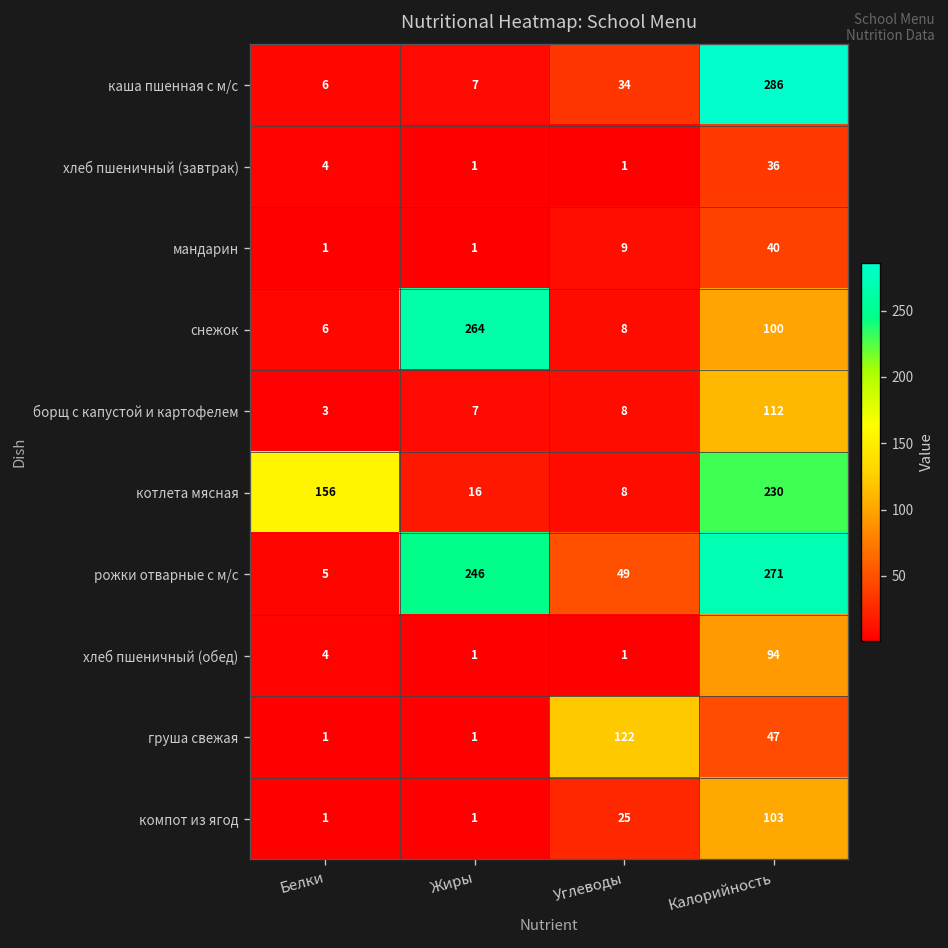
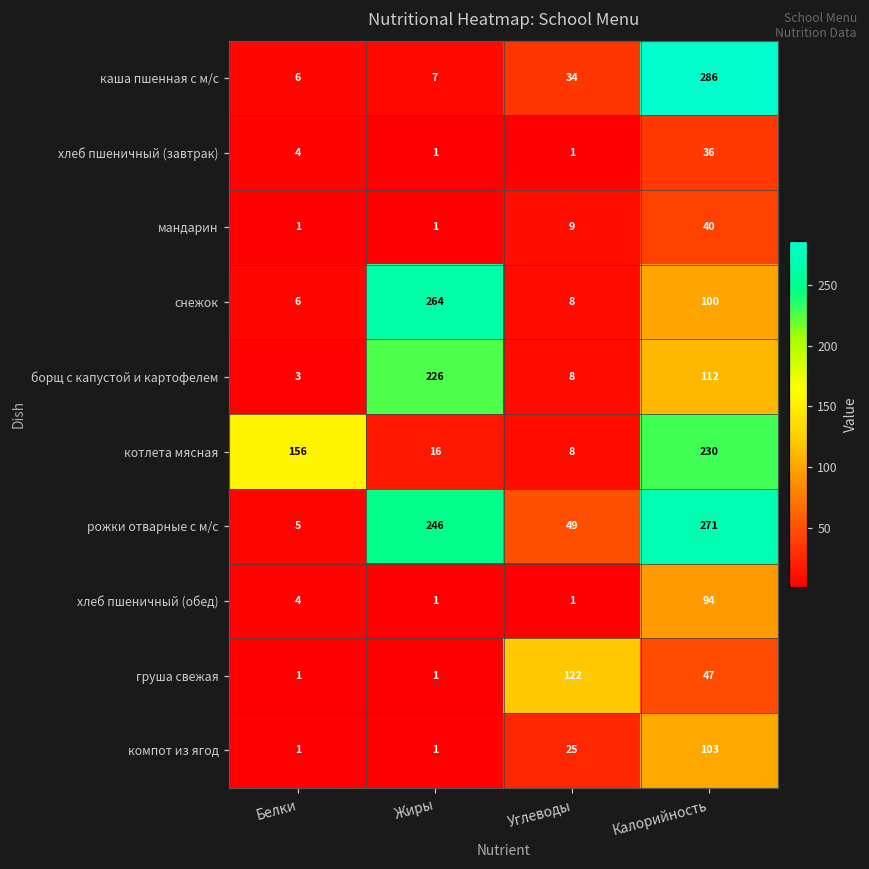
  {
    "каша пшенная с м/с": {
      "Белки": 6,
      "Жиры": 7,
      "Углеводы": 34,
      "Калорийность": 286
    },
    "хлеб пшеничный (завтрак)": {
      "Белки": 4,
      "Жиры": 1,
      "Углеводы": 1,
      "Калорийность": 36
    },
    "мандарин": {
      "Белки": 1,
      "Жиры": 1,
      "Углеводы": 9,
      "Калорийность": 40
    },
    "снежок": {
      "Белки": 6,
      "Жиры": 264,
      "Углеводы": 8,
      "Калорийность": 100
    },
    "борщ с капустой и картофелем": {
      "Белки": 3,
-     "Жиры": 7,
+     "Жиры": 226,
      "Углеводы": 8,
      "Калорийность": 112
    },
    "котлета мясная": {
      "Белки": 156,
      "Жиры": 16,
      "Углеводы": 8,
      "Калорийность": 230
    },
    "рожки отварные с м/с": {
      "Белки": 5,
      "Жиры": 246,
      "Углеводы": 49,
      "Калорийность": 271
    },
    "хлеб пшеничный (обед)": {
      "Белки": 4,
      "Жиры": 1,
      "Углеводы": 1,
      "Калорийность": 94
    },
    "груша свежая": {
      "Белки": 1,
      "Жиры": 1,
      "Углеводы": 122,
      "Калорийность": 47
    },
    "компот из ягод": {
      "Белки": 1,
      "Жиры": 1,
      "Углеводы": 25,
      "Калорийность": 103
    }
  }
